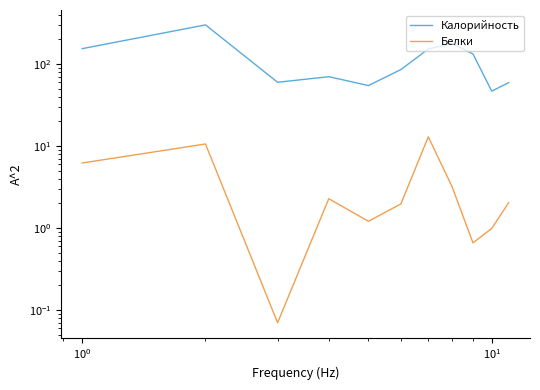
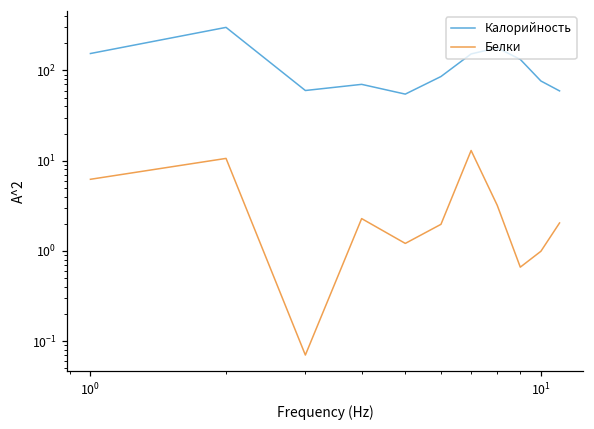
  {
    "Калорийность": {
      "10^0": 150,
-     "10^1": 50
+     "10^1": 80
    },
    "Белки": {
      "10^0": 6,
      "10^1": 1
    }
  }
